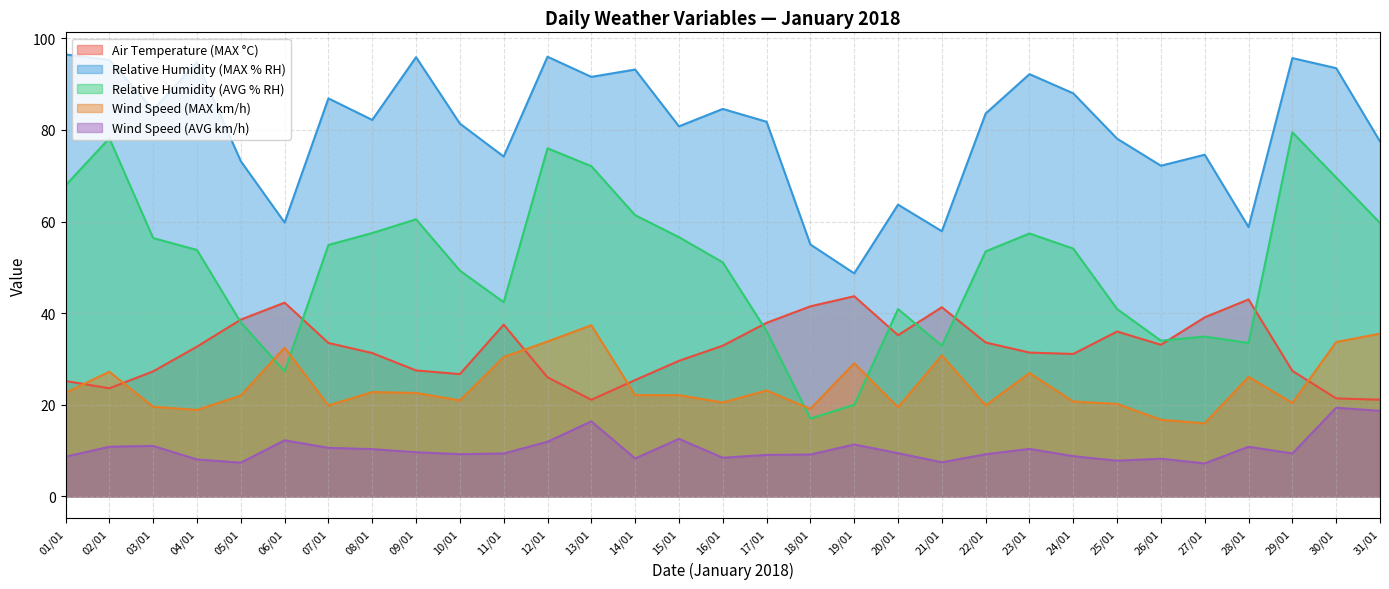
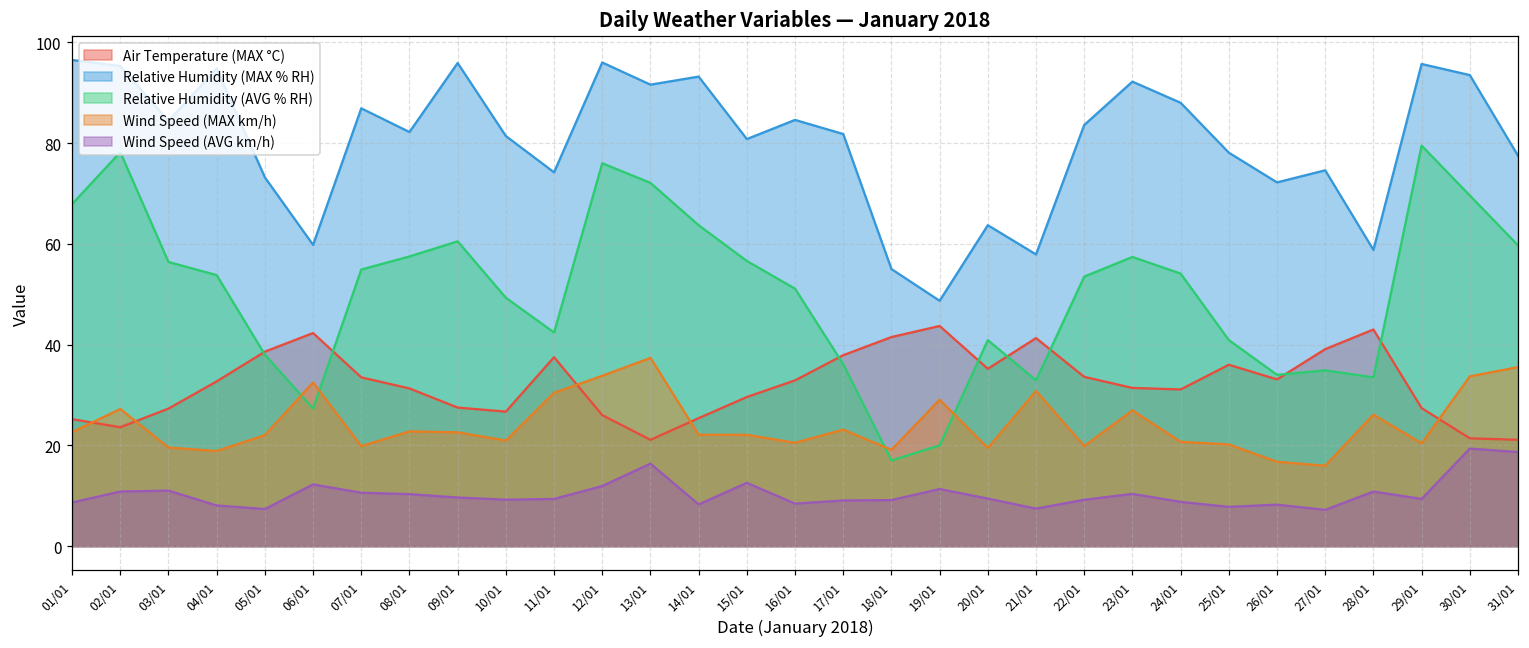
  {
    "Relative Humidity (MAX % RH)": {
      "01/01": 97,
      "05/01": 73,
      "06/01": 60,
      "07/01": 87,
      "08/01": 82,
      "09/01": 96,
      "10/01": 81,
      "11/01": 74,
      "12/01": 96,
      "13/01": 92,
      "14/01": 93,
      "15/01": 81,
      "16/01": 85,
      "17/01": 82,
      "18/01": 55,
      "19/01": 49,
      "20/01": 64,
      "21/01": 58,
      "22/01": 84,
      "23/01": 92,
      "24/01": 88,
      "25/01": 78,
      "26/01": 72,
      "27/01": 75,
      "28/01": 59,
      "29/01": 96,
      "30/01": 94,
      "31/01": 78
    },
    "Relative Humidity (AVG % RH)": {
      "01/01": 68,
      "03/01": 56,
      "04/01": 54,
      "05/01": 38,
      "06/01": 27,
      "07/01": 55,
      "08/01": 58,
      "09/01": 61,
      "10/01": 49,
      "11/01": 42,
      "12/01": 76,
      "13/01": 72,
-     "14/01": 61,
+     "14/01": 64,
      "15/01": 57,
      "16/01": 51,
      "17/01": 36,
      "18/01": 17,
      "19/01": 20,
      "20/01": 41,
      "21/01": 33,
      "22/01": 54,
      "23/01": 57,
      "24/01": 54,
      "25/01": 41,
      "26/01": 34,
      "27/01": 35,
      "28/01": 34,
      "29/01": 80,
      "30/01": 70,
      "31/01": 60
    },
    "Wind Speed (AVG km/h)": {
      "01/01": 9,
      "02/01": 11,
      "03/01": 11,
      "04/01": 8,
      "05/01": 7,
      "06/01": 12,
      "07/01": 11,
      "08/01": 10,
      "09/01": 10,
      "10/01": 9,
      "11/01": 9,
      "12/01": 12,
      "13/01": 16,
      "14/01": 8,
      "15/01": 13,
      "16/01": 8,
      "17/01": 9,
      "18/01": 9,
      "19/01": 11,
      "20/01": 9,
      "21/01": 7,
      "22/01": 9,
      "23/01": 10,
      "24/01": 9,
      "25/01": 8,
      "26/01": 8,
      "27/01": 7,
      "28/01": 11,
      "29/01": 9,
      "30/01": 19,
      "31/01": 19
    }
  }
